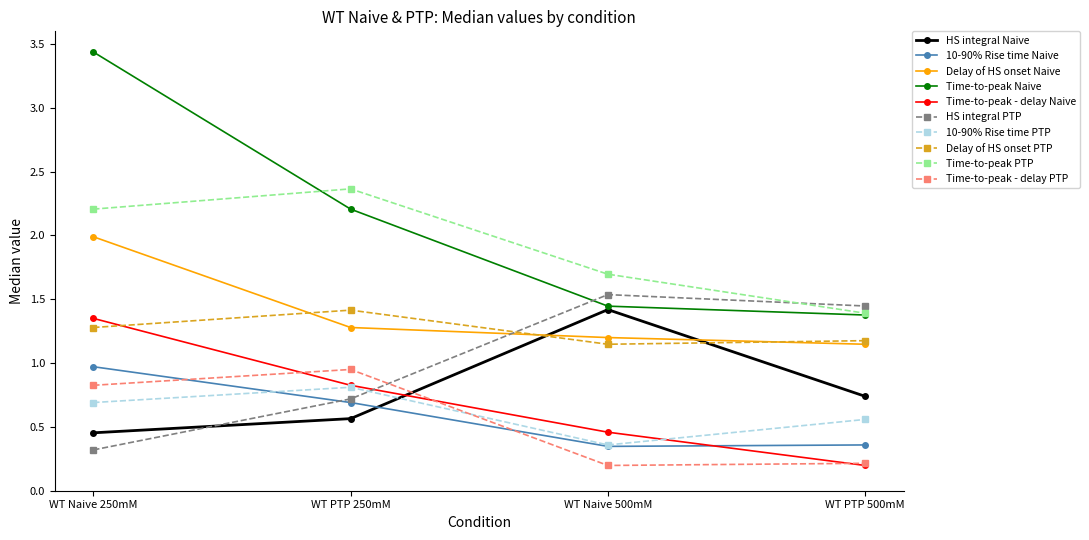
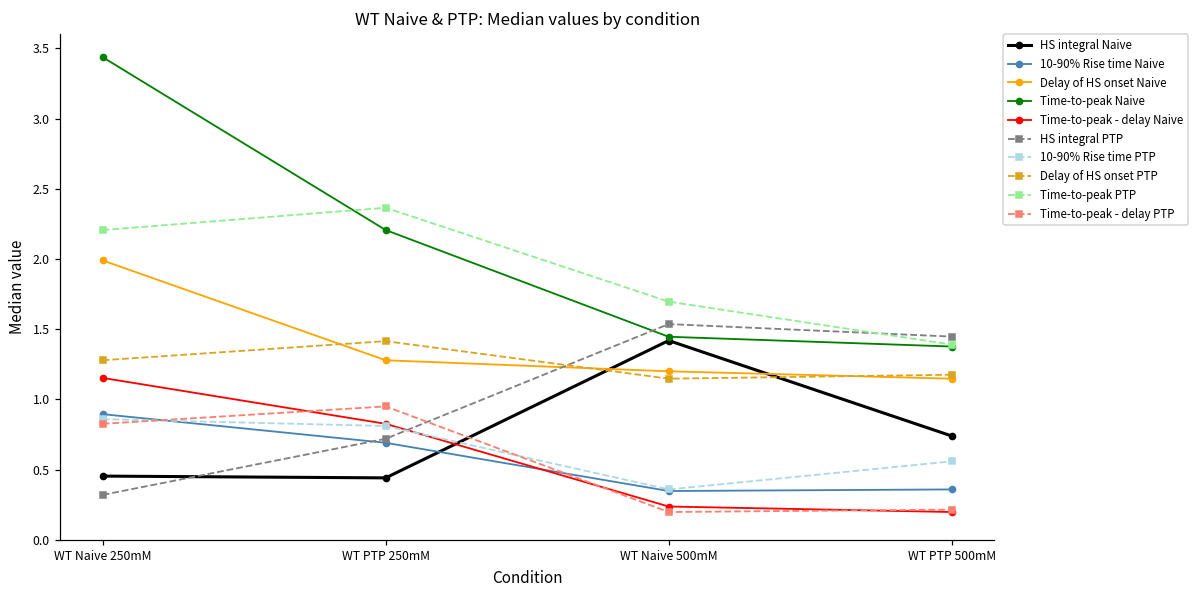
  {
    "HS integral Naive": {
      "WT Naive 250mM": 0.45,
-     "WT PTP 250mM": 0.56,
+     "WT PTP 250mM": 0.44,
      "WT Naive 500mM": 1.42,
      "WT PTP 500mM": 0.74
    },
    "10-90% Rise time Naive": {
-     "WT Naive 250mM": 0.97,
+     "WT Naive 250mM": 0.89,
      "WT PTP 250mM": 0.69,
      "WT PTP 500mM": 0.36
    },
    "Time-to-peak Naive": {
      "WT Naive 250mM": 3.44,
      "WT PTP 250mM": 2.21,
      "WT Naive 500mM": 1.45
    },
    "Time-to-peak - delay Naive": {
-     "WT Naive 250mM": 1.35,
-     "WT Naive 500mM": 0.46
+     "WT Naive 250mM": 1.15,
+     "WT Naive 500mM": 0.24
    },
    "HS integral PTP": {
      "WT Naive 250mM": 0.32,
      "WT PTP 250mM": 0.72,
      "WT Naive 500mM": 1.54,
      "WT PTP 500mM": 1.45
    },
    "10-90% Rise time PTP": {
-     "WT Naive 250mM": 0.69,
+     "WT Naive 250mM": 0.86,
      "WT PTP 500mM": 0.56
    },
    "Time-to-peak PTP": {
      "WT Naive 250mM": 2.21,
      "WT PTP 250mM": 2.36,
      "WT Naive 500mM": 1.70
    },
    "Time-to-peak - delay PTP": {
      "WT Naive 250mM": 0.83,
      "WT PTP 250mM": 0.95,
      "WT Naive 500mM": 0.20
    }
  }
